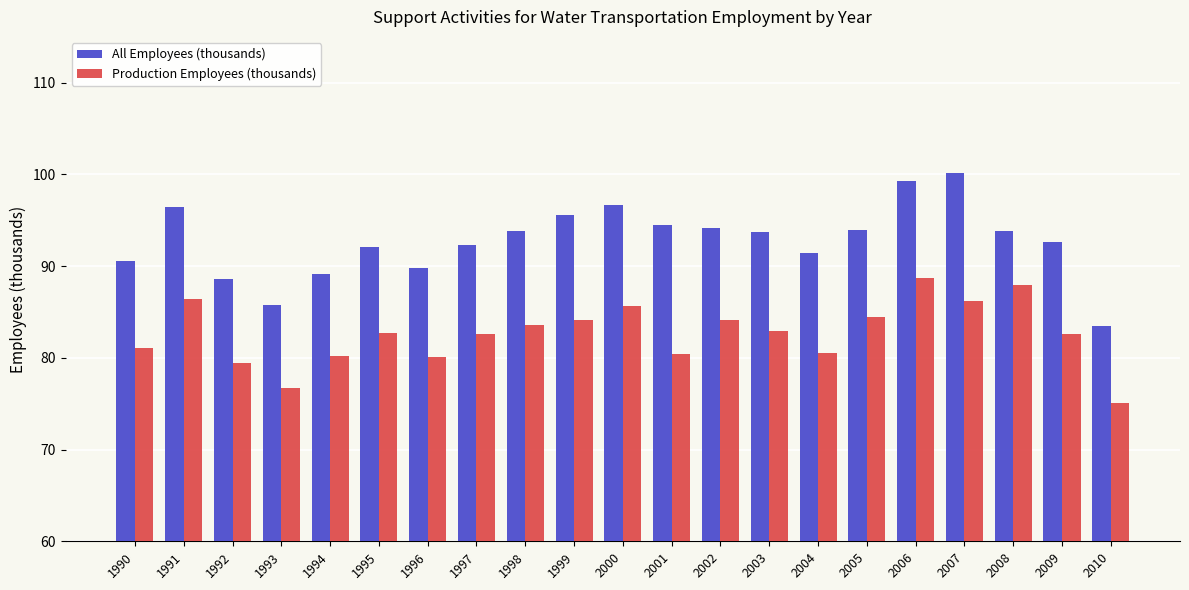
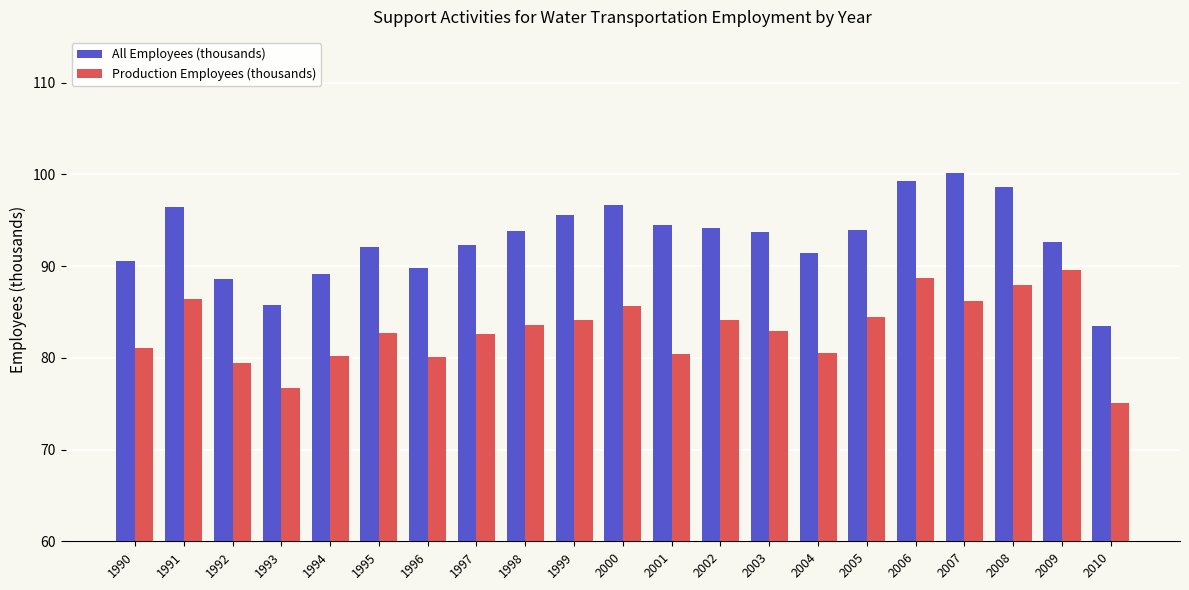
  {
    "All Employees (thousands)": {
      "1990": 91,
      "1991": 96,
      "1992": 89,
      "1993": 86,
      "1994": 89,
      "1995": 92,
      "1996": 90,
      "1997": 92,
      "1998": 94,
      "1999": 96,
      "2000": 97,
      "2001": 95,
      "2002": 94,
      "2003": 94,
      "2004": 91,
      "2005": 94,
      "2006": 99,
      "2007": 100,
-     "2008": 94,
+     "2008": 99,
      "2009": 93,
      "2010": 83
    },
    "Production Employees (thousands)": {
      "1990": 81,
      "1991": 86,
      "1992": 79,
      "1993": 77,
      "1994": 80,
      "1995": 83,
      "1996": 80,
      "1997": 83,
      "1998": 84,
      "1999": 84,
      "2000": 86,
      "2001": 80,
      "2002": 84,
      "2003": 83,
      "2004": 81,
      "2005": 84,
      "2006": 89,
      "2007": 86,
      "2008": 88,
-     "2009": 83,
+     "2009": 90,
      "2010": 75
    }
  }
